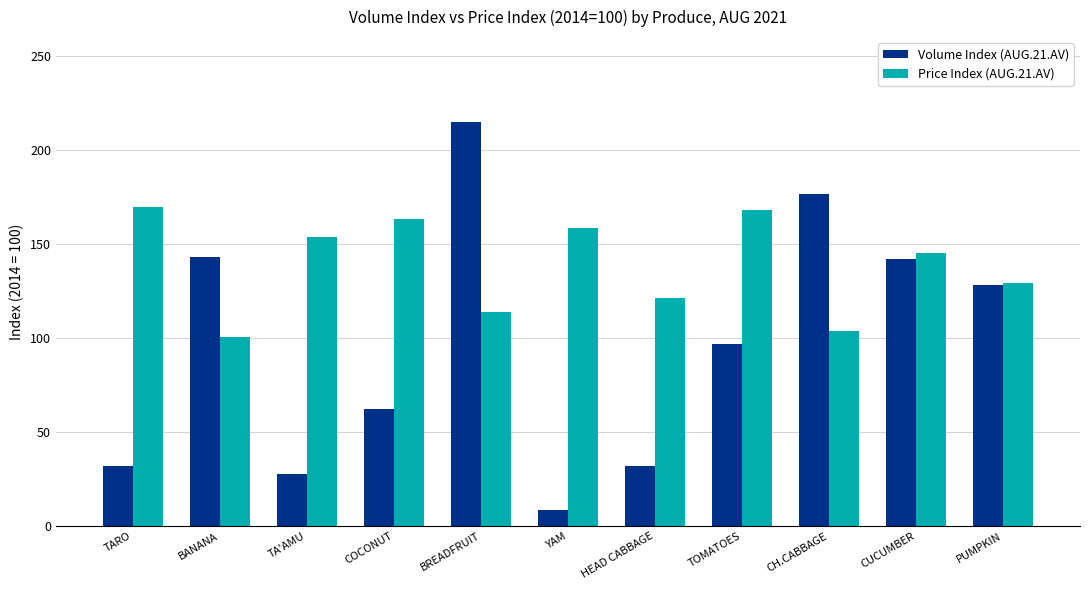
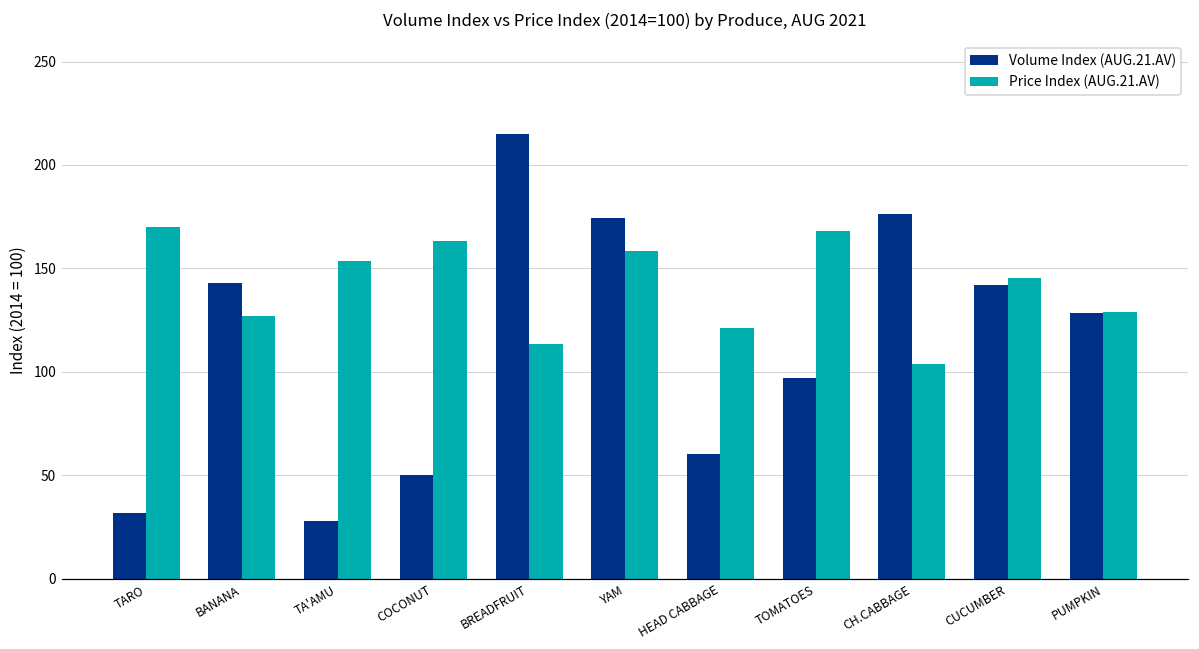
  {
    "Volume Index (AUG.21.AV)": {
      "TARO": 32,
      "BANANA": 143,
      "TA'AMU": 28,
-     "COCONUT": 62,
+     "COCONUT": 50,
      "BREADFRUIT": 215,
-     "YAM": 9,
-     "HEAD CABBAGE": 32,
+     "YAM": 174,
+     "HEAD CABBAGE": 60,
      "TOMATOES": 97,
      "CH.CABBAGE": 176,
      "CUCUMBER": 142,
      "PUMPKIN": 128
    },
    "Price Index (AUG.21.AV)": {
      "TARO": 170,
-     "BANANA": 100,
+     "BANANA": 127,
      "TA'AMU": 154,
      "COCONUT": 163,
      "BREADFRUIT": 114,
      "YAM": 158,
      "HEAD CABBAGE": 121,
      "TOMATOES": 168,
      "CH.CABBAGE": 104,
      "CUCUMBER": 145,
      "PUMPKIN": 129
    }
  }
